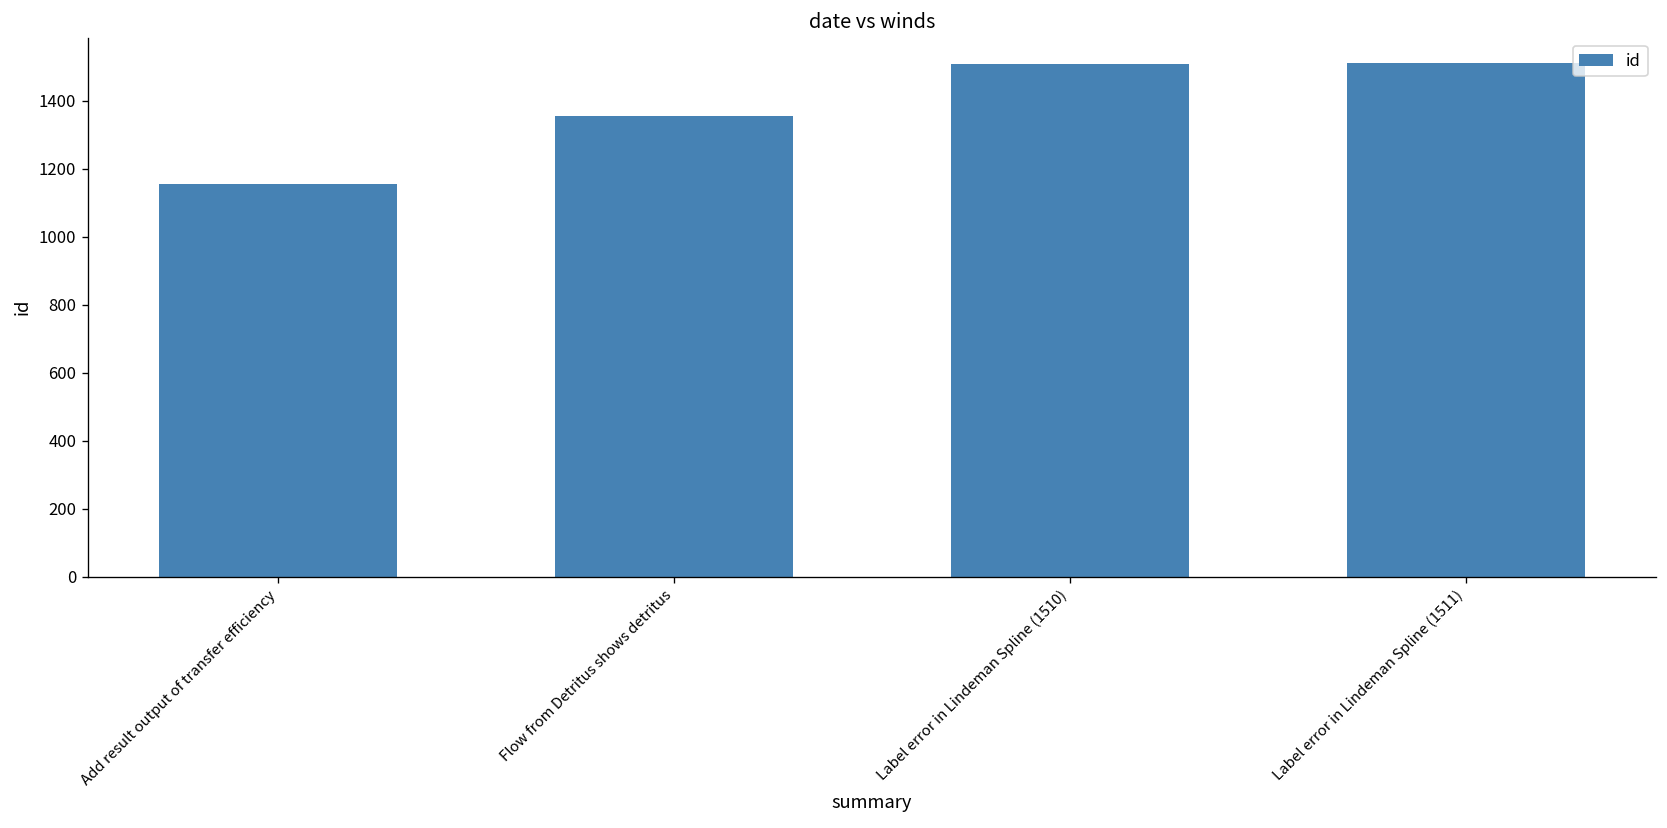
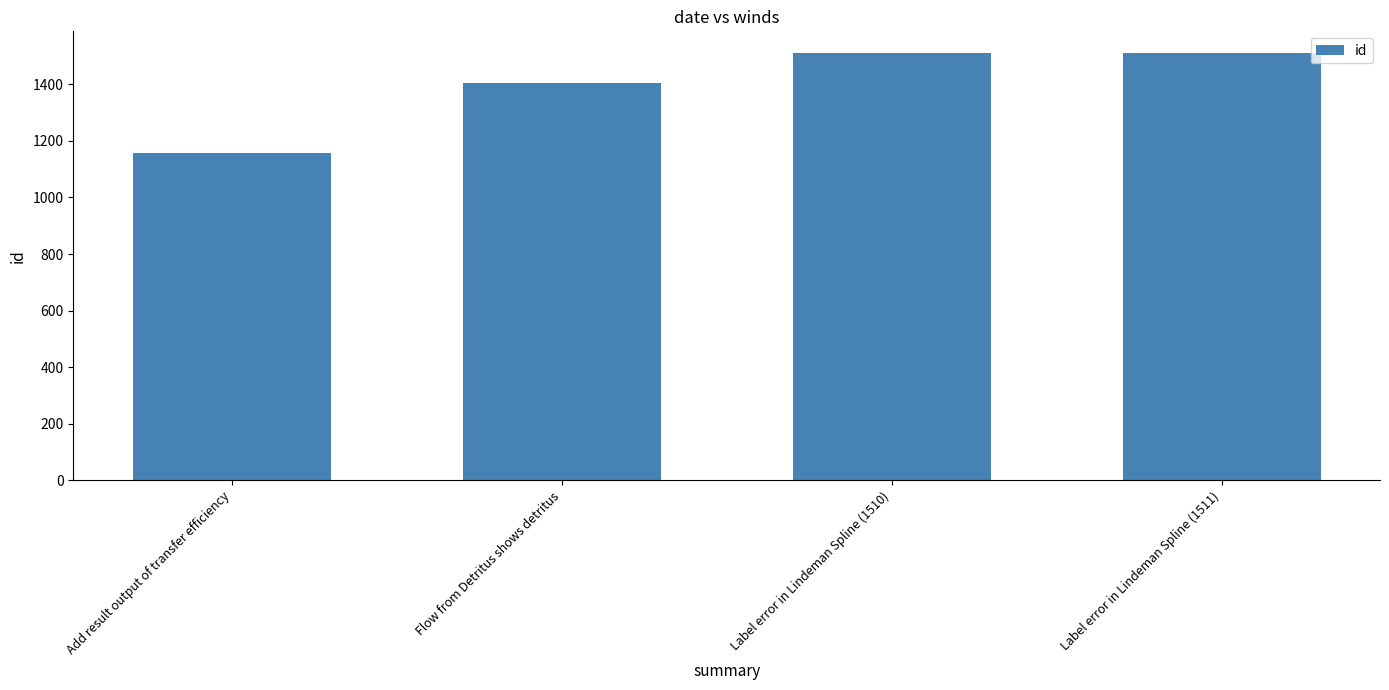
  {
    "Add result output of transfer efficiency": 1160,
-   "Flow from Detritus shows detritus": 1360,
+   "Flow from Detritus shows detritus": 1410,
    "Label error in Lindeman Spline (1510)": 1510,
    "Label error in Lindeman Spline (1511)": 1510
  }
